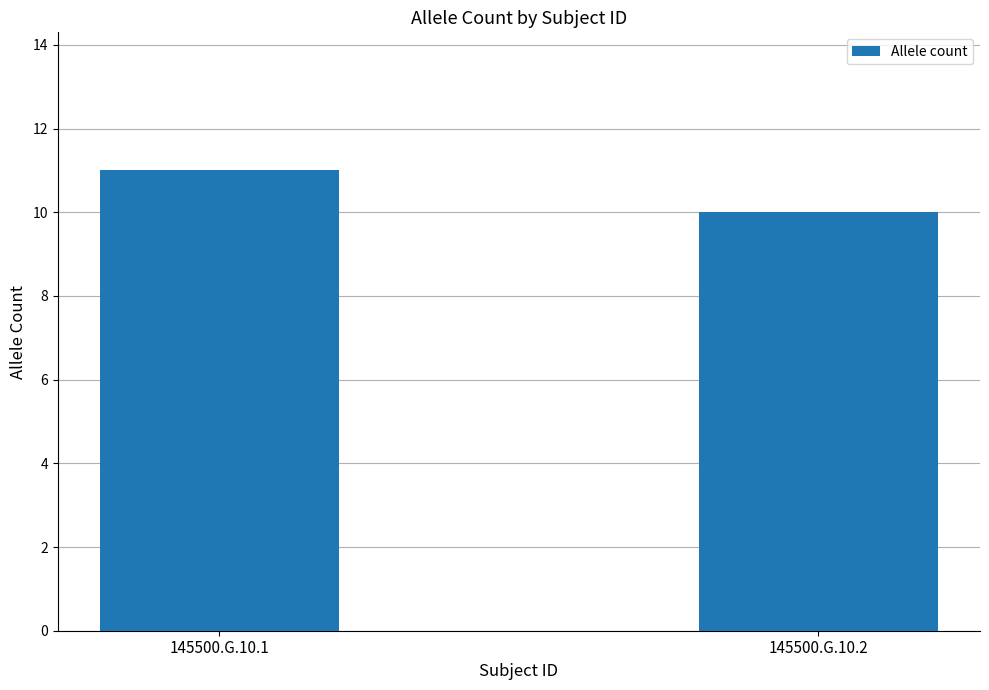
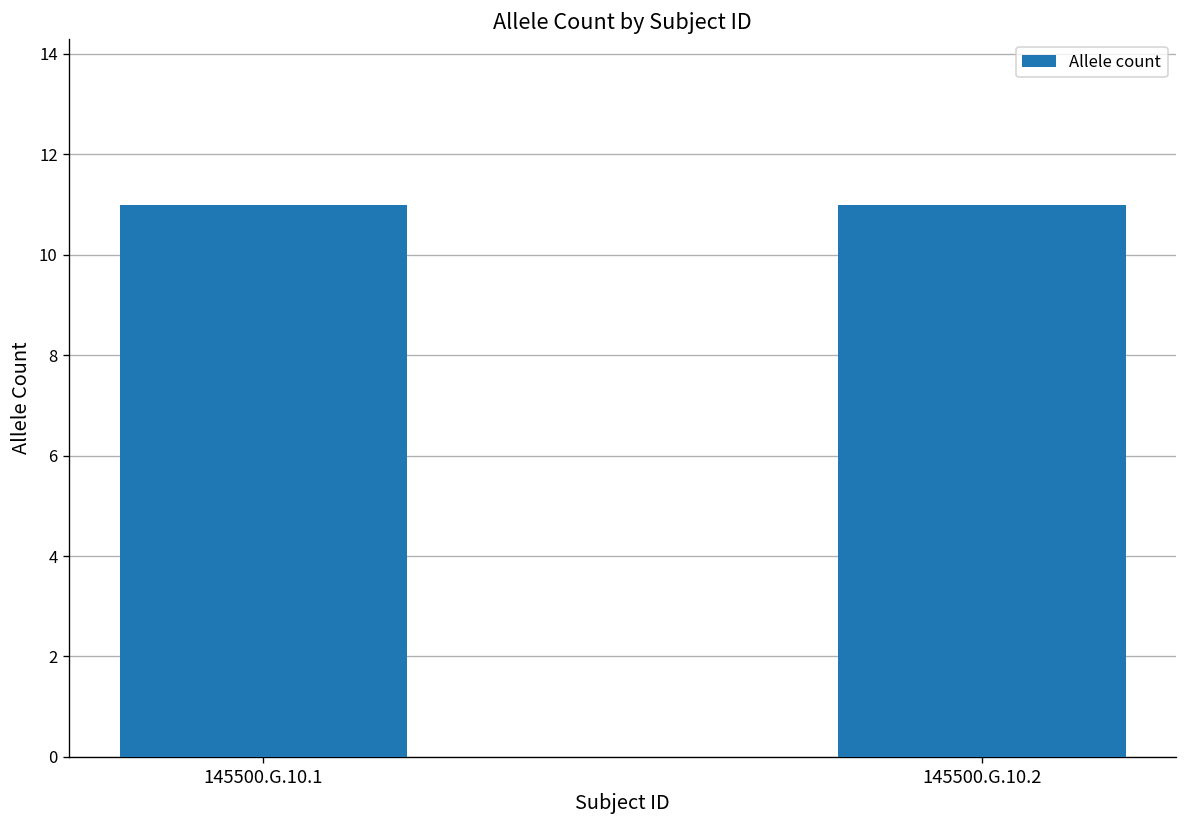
  {
    "145500.G.10.1": 11,
-   "145500.G.10.2": 10
+   "145500.G.10.2": 11
  }
